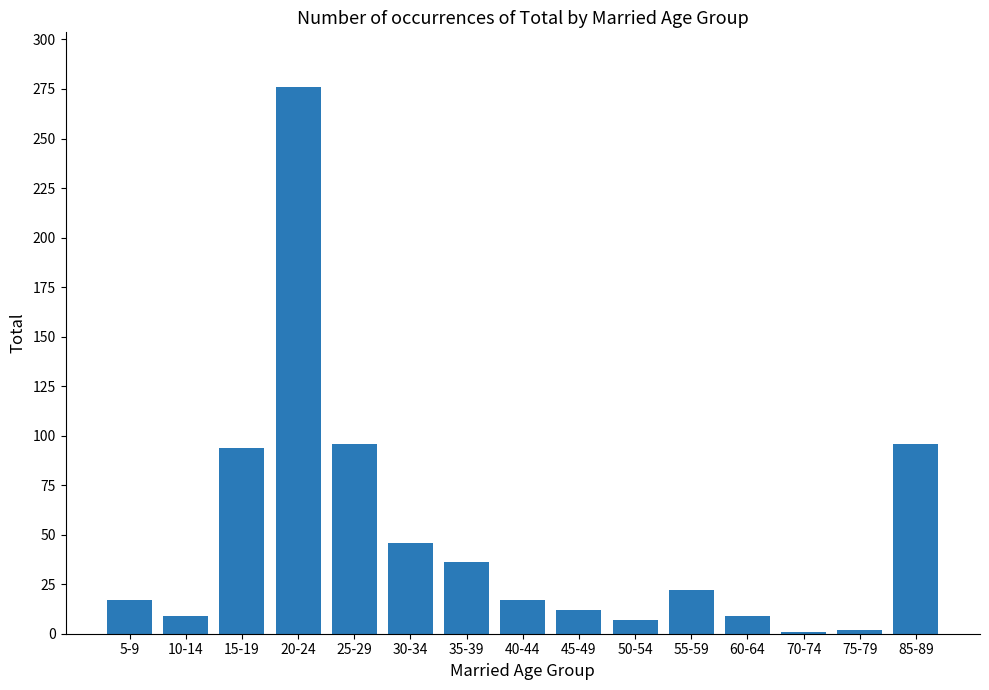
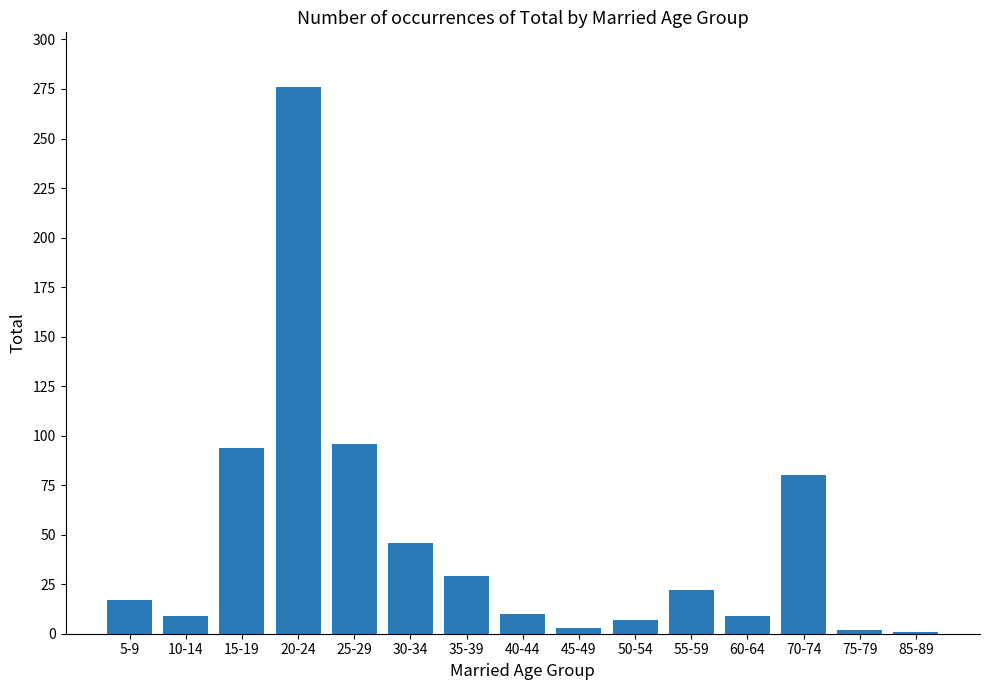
  {
    "5-9": 17,
    "10-14": 9,
    "15-19": 94,
    "20-24": 276,
    "25-29": 96,
    "30-34": 46,
-   "35-39": 36,
-   "40-44": 17,
-   "45-49": 12,
+   "35-39": 29,
+   "40-44": 10,
+   "45-49": 3,
    "50-54": 7,
    "55-59": 22,
    "60-64": 9,
-   "70-74": 1,
+   "70-74": 80,
    "75-79": 2,
-   "85-89": 96
+   "85-89": 1
  }
